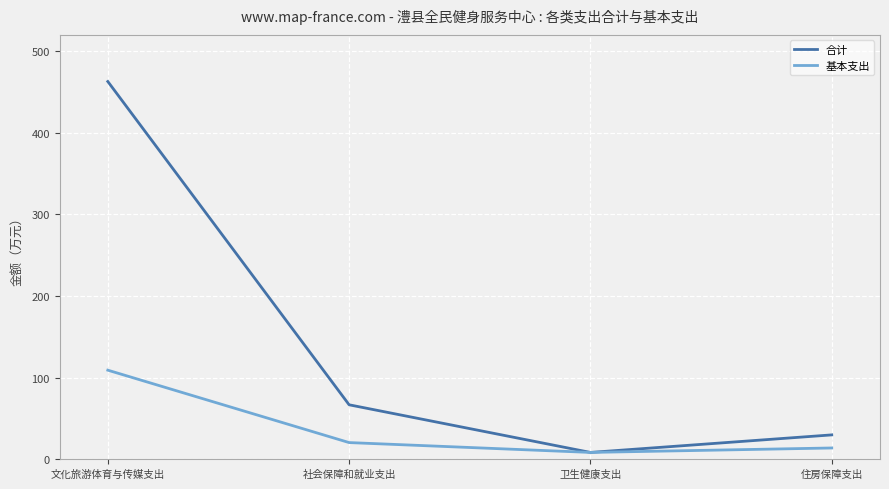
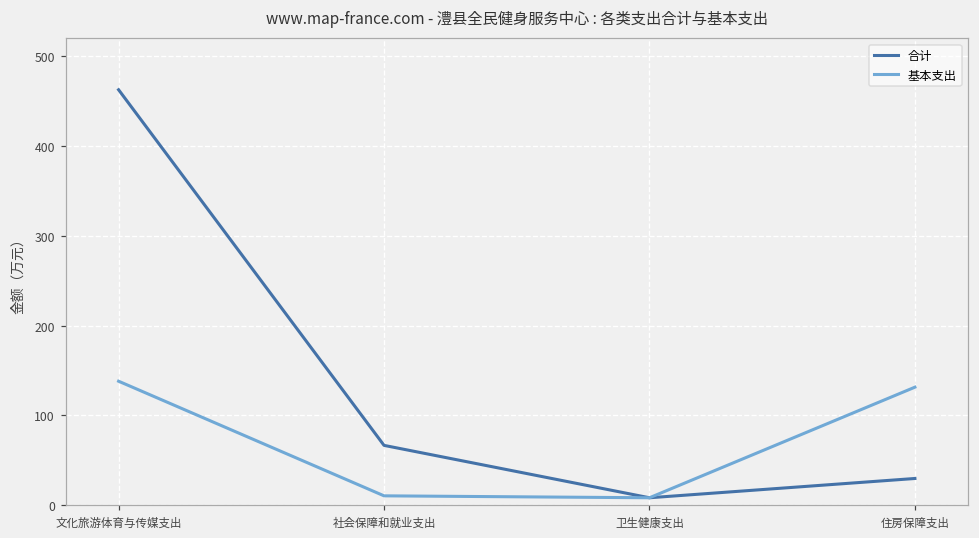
  {
    "合计": {
      "文化旅游体育与传媒支出": 460,
      "社会保障和就业支出": 70,
      "住房保障支出": 30
    },
    "基本支出": {
-     "文化旅游体育与传媒支出": 110,
-     "社会保障和就业支出": 20,
-     "住房保障支出": 10
+     "文化旅游体育与传媒支出": 140,
+     "社会保障和就业支出": 10,
+     "住房保障支出": 130
    }
  }
